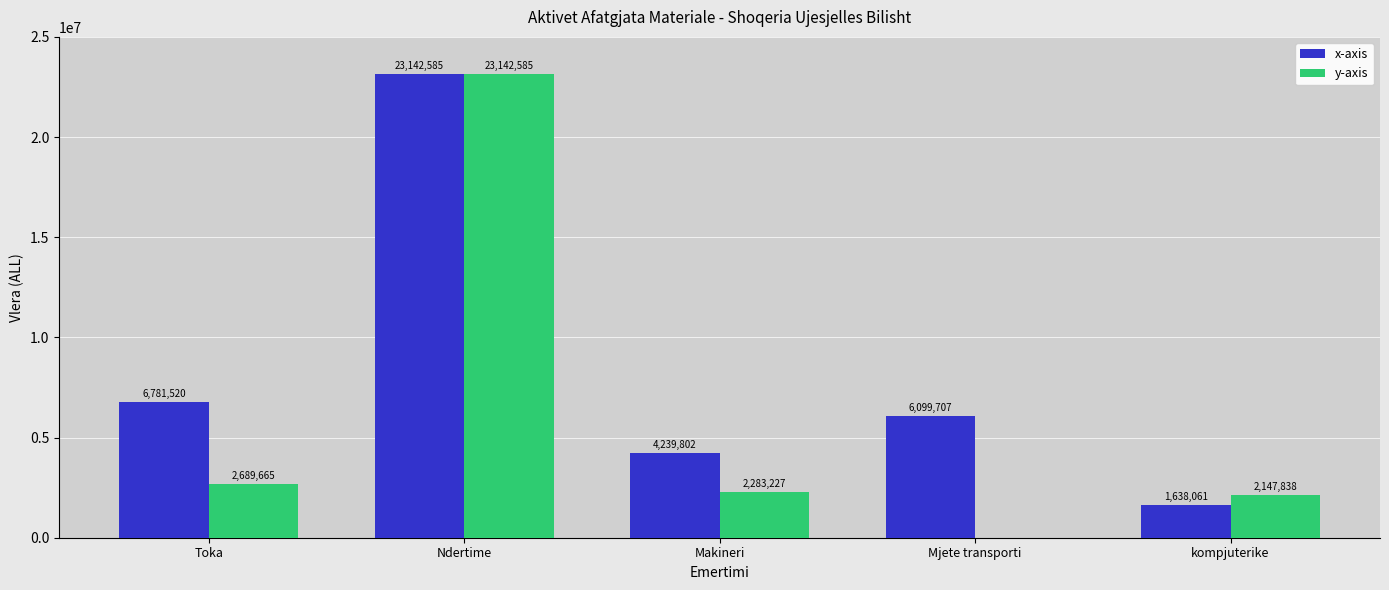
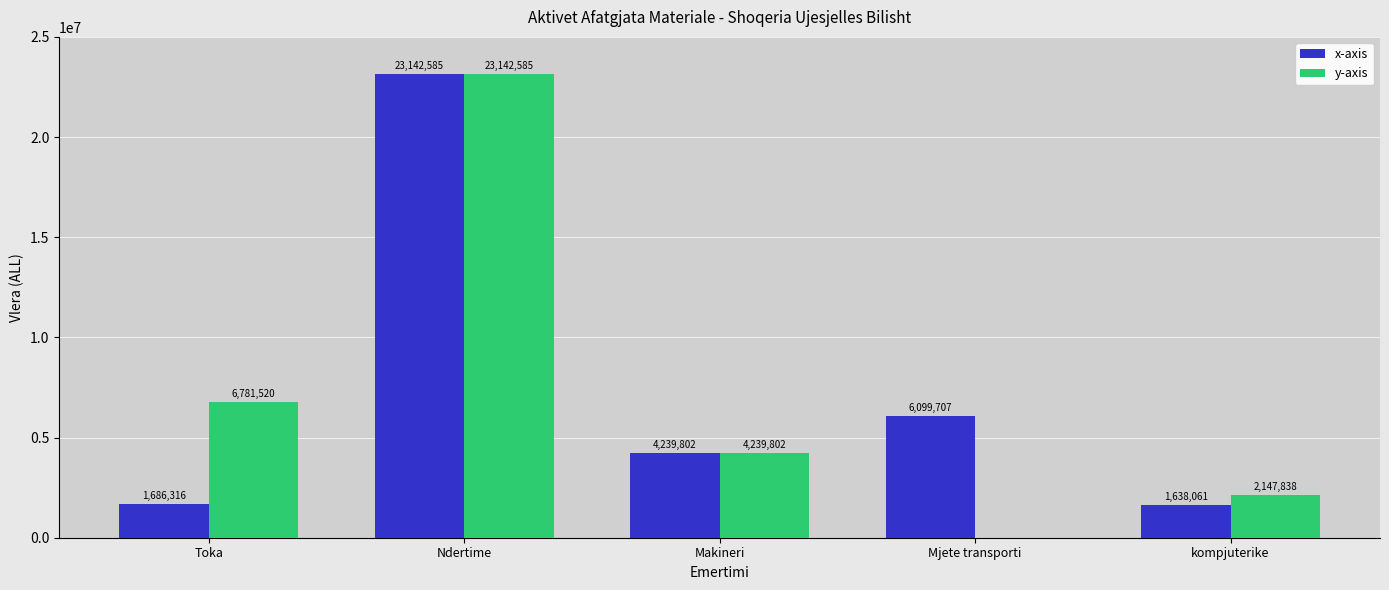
  {
    "x-axis": {
-     "Toka": "6,781,520",
+     "Toka": "1,686,316",
      "Ndertime": "23,142,585",
      "Makineri": "4,239,802",
      "Mjete transporti": "6,099,707",
      "kompjuterike": "1,638,061"
    },
    "y-axis": {
-     "Toka": "2,689,665",
+     "Toka": "6,781,520",
      "Ndertime": "23,142,585",
-     "Makineri": "2,283,227",
+     "Makineri": "4,239,802",
      "kompjuterike": "2,147,838"
    }
  }
